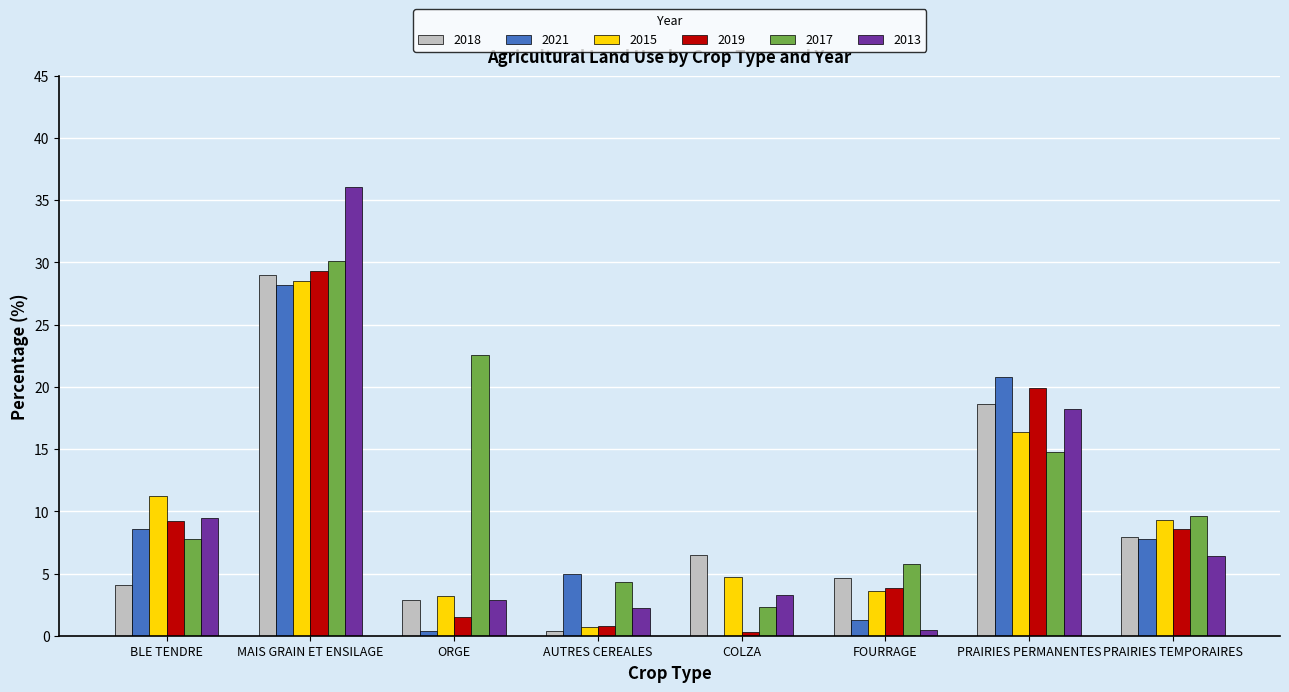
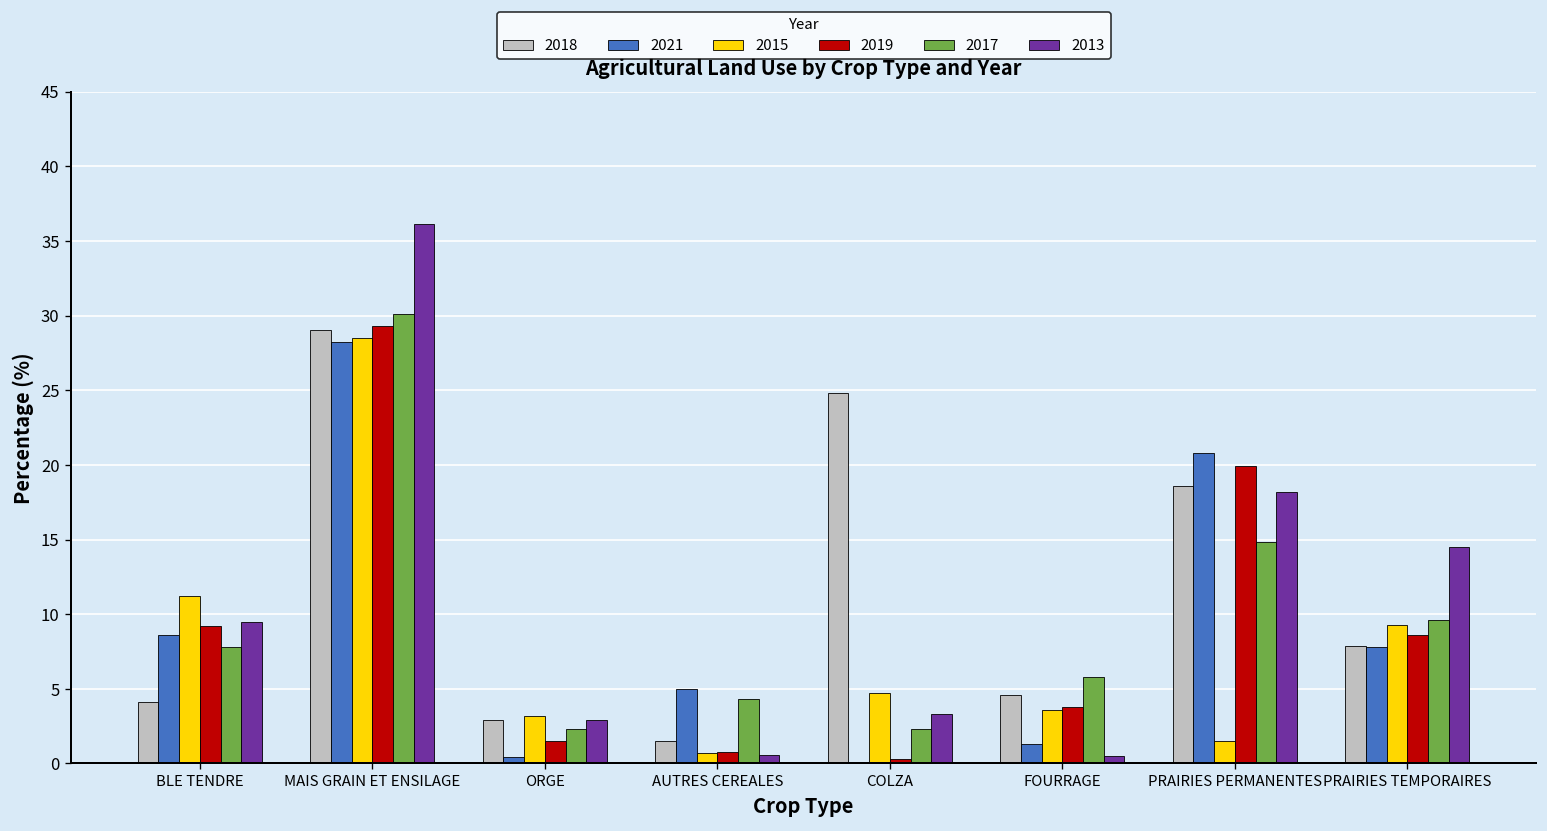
  {
    "2018": {
      "BLE TENDRE": 4.1,
      "MAIS GRAIN ET ENSILAGE": 29.0,
      "ORGE": 2.9,
-     "AUTRES CEREALES": 0.4,
-     "COLZA": 6.5,
+     "AUTRES CEREALES": 1.5,
+     "COLZA": 24.8,
      "FOURRAGE": 4.6,
      "PRAIRIES PERMANENTES": 18.6,
      "PRAIRIES TEMPORAIRES": 7.9
    },
    "2021": {
      "BLE TENDRE": 8.6,
      "MAIS GRAIN ET ENSILAGE": 28.2,
      "ORGE": 0.4,
      "AUTRES CEREALES": 5.0,
      "COLZA": 0.0,
      "FOURRAGE": 1.3,
      "PRAIRIES PERMANENTES": 20.8,
      "PRAIRIES TEMPORAIRES": 7.8
    },
    "2015": {
      "BLE TENDRE": 11.2,
      "MAIS GRAIN ET ENSILAGE": 28.5,
      "ORGE": 3.2,
      "AUTRES CEREALES": 0.7,
      "COLZA": 4.7,
      "FOURRAGE": 3.6,
-     "PRAIRIES PERMANENTES": 16.4,
+     "PRAIRIES PERMANENTES": 1.5,
      "PRAIRIES TEMPORAIRES": 9.3
    },
    "2019": {
      "BLE TENDRE": 9.2,
      "MAIS GRAIN ET ENSILAGE": 29.3,
      "ORGE": 1.5,
      "AUTRES CEREALES": 0.8,
      "COLZA": 0.3,
      "FOURRAGE": 3.8,
      "PRAIRIES PERMANENTES": 19.9,
      "PRAIRIES TEMPORAIRES": 8.6
    },
    "2017": {
      "BLE TENDRE": 7.8,
      "MAIS GRAIN ET ENSILAGE": 30.1,
-     "ORGE": 22.6,
+     "ORGE": 2.3,
      "AUTRES CEREALES": 4.3,
      "COLZA": 2.3,
      "FOURRAGE": 5.8,
      "PRAIRIES PERMANENTES": 14.8,
      "PRAIRIES TEMPORAIRES": 9.6
    },
    "2013": {
      "BLE TENDRE": 9.5,
      "MAIS GRAIN ET ENSILAGE": 36.1,
      "ORGE": 2.9,
-     "AUTRES CEREALES": 2.2,
+     "AUTRES CEREALES": 0.6,
      "COLZA": 3.3,
      "FOURRAGE": 0.5,
      "PRAIRIES PERMANENTES": 18.2,
-     "PRAIRIES TEMPORAIRES": 6.4
+     "PRAIRIES TEMPORAIRES": 14.5
    }
  }
